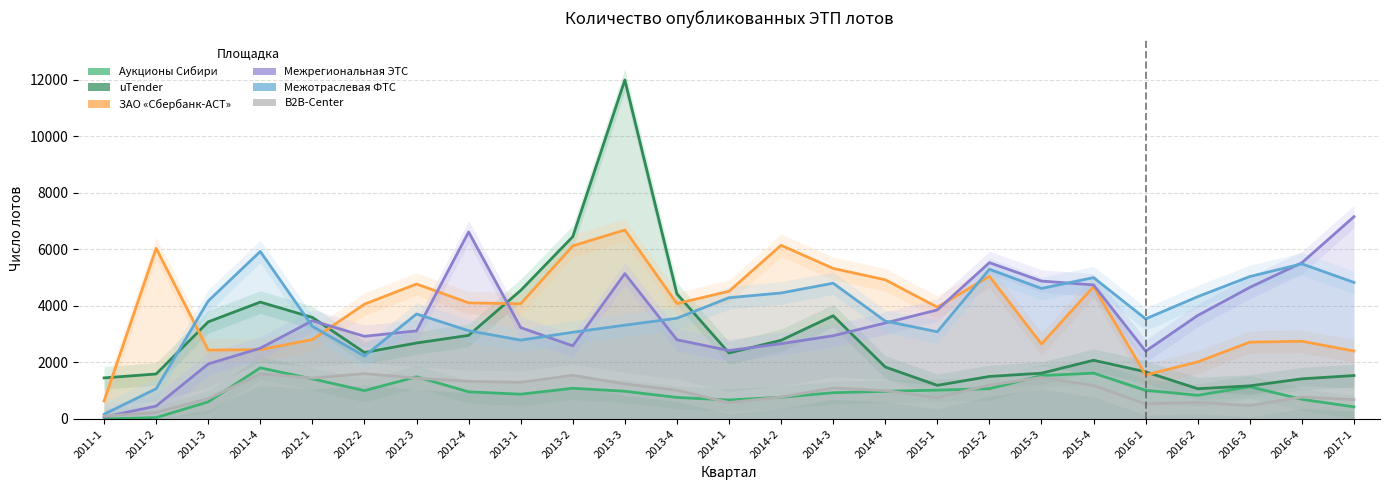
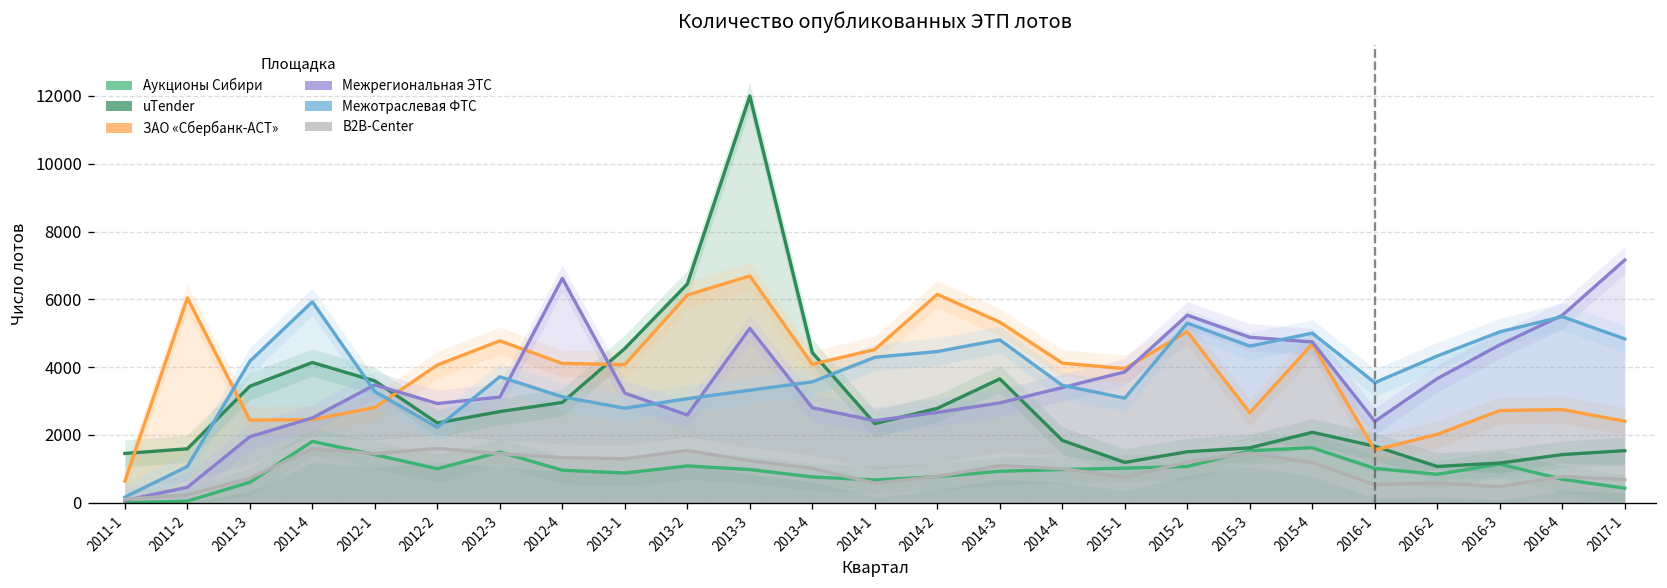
  {
    "ЗАО «Сбербанк-АСТ»": {
      "2011-2": 6000,
      "2011-3": 2400,
      "2012-1": 2800,
      "2012-2": 4100,
      "2012-3": 4800,
      "2012-4": 4100,
      "2013-1": 4100,
      "2013-2": 6100,
      "2013-3": 6700,
      "2013-4": 4100,
      "2014-1": 4500,
      "2014-2": 6100,
      "2014-3": 5300,
-     "2014-4": 4900,
+     "2014-4": 4100,
      "2015-1": 4000,
      "2015-2": 5000,
      "2015-3": 2700,
      "2016-1": 1600,
      "2016-2": 2000,
      "2016-3": 2700,
      "2016-4": 2800,
      "2017-1": 2400
    }
  }
